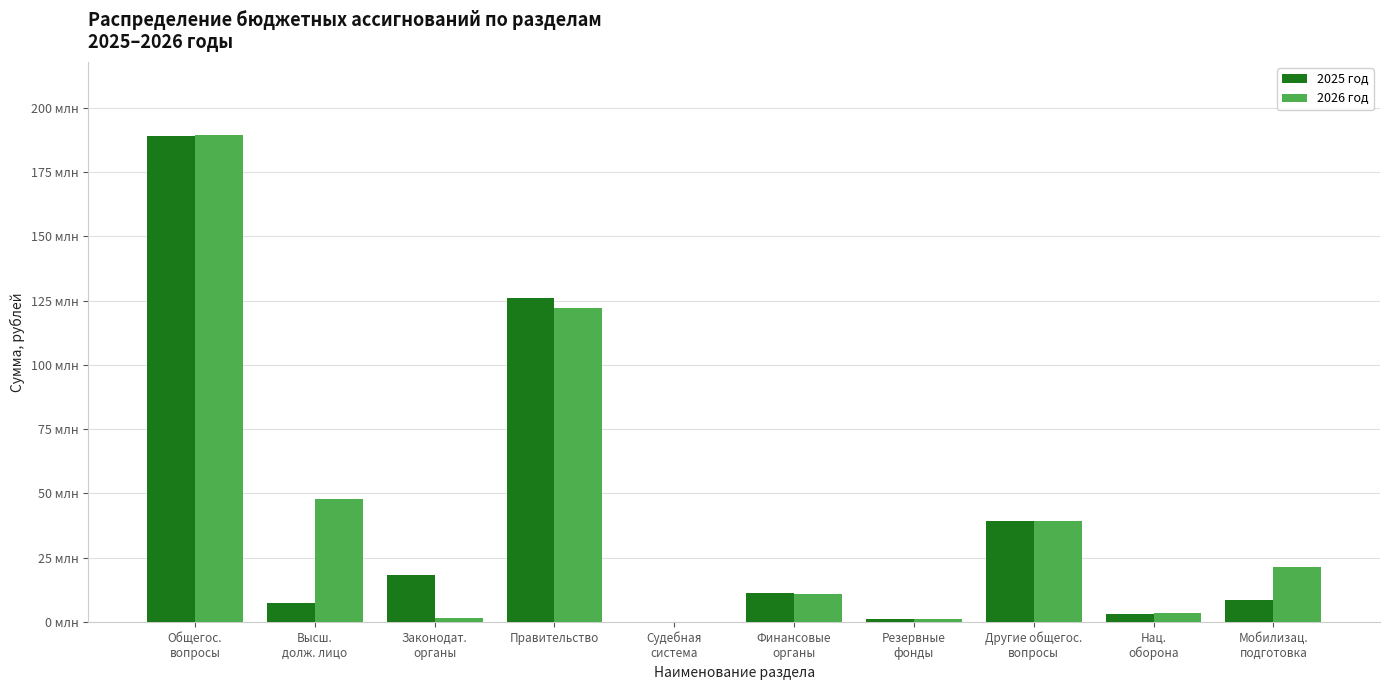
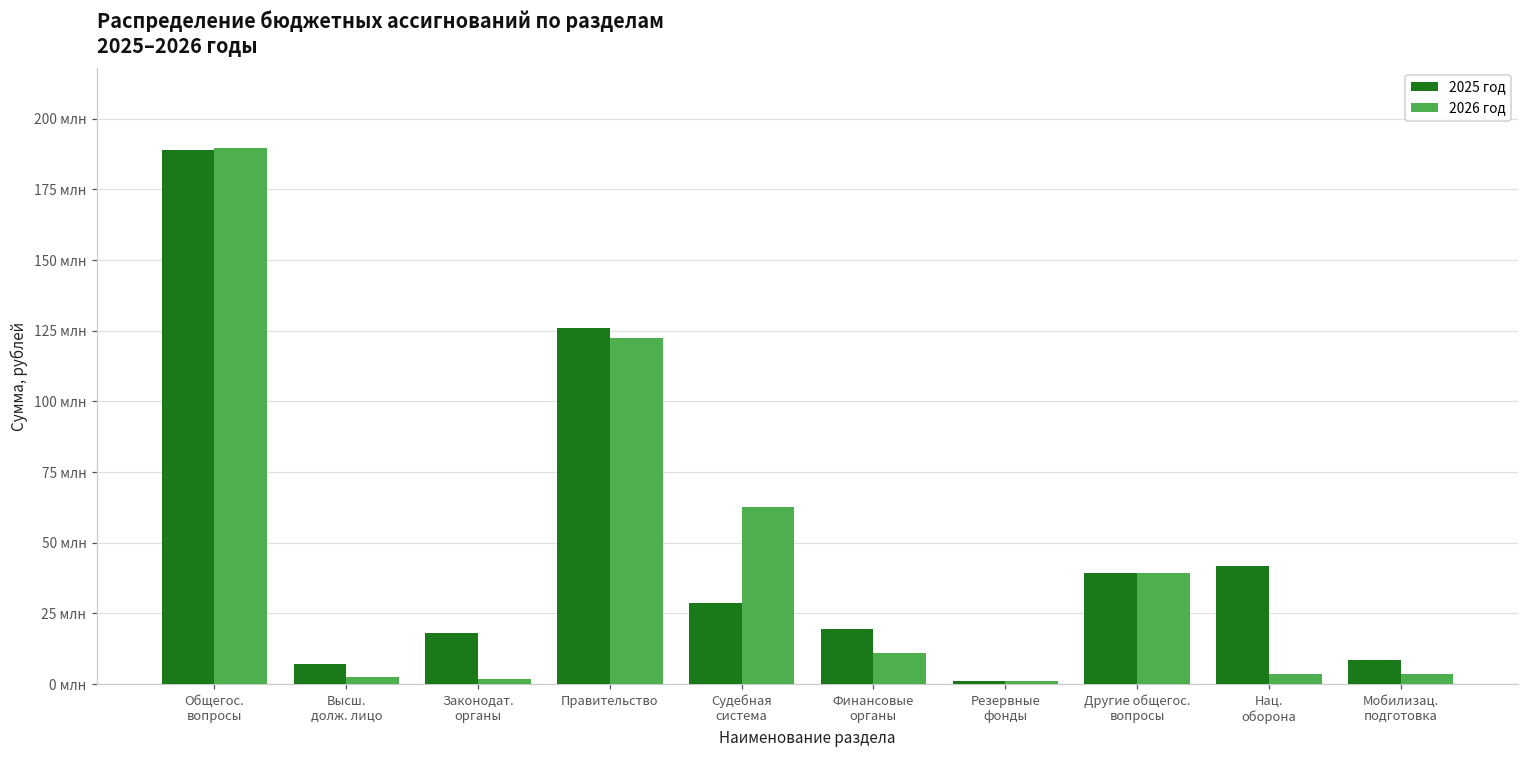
  {
    "2025 год": {
      "Общегос. вопросы": "189 млн",
      "Высш. долж. лицо": "7 млн",
      "Законодат. органы": "18 млн",
      "Правительство": "126 млн",
-     "Судебная система": "0 млн",
-     "Финансовые органы": "11 млн",
+     "Судебная система": "29 млн",
+     "Финансовые органы": "19 млн",
      "Резервные фонды": "1 млн",
      "Другие общегос. вопросы": "39 млн",
-     "Нац. оборона": "3 млн",
+     "Нац. оборона": "42 млн",
      "Мобилизац. подготовка": "9 млн"
    },
    "2026 год": {
      "Общегос. вопросы": "189 млн",
-     "Высш. долж. лицо": "48 млн",
+     "Высш. долж. лицо": "3 млн",
      "Законодат. органы": "2 млн",
      "Правительство": "122 млн",
-     "Судебная система": "0 млн",
+     "Судебная система": "63 млн",
      "Финансовые органы": "11 млн",
      "Резервные фонды": "1 млн",
      "Другие общегос. вопросы": "39 млн",
      "Нац. оборона": "4 млн",
-     "Мобилизац. подготовка": "21 млн"
+     "Мобилизац. подготовка": "4 млн"
    }
  }
